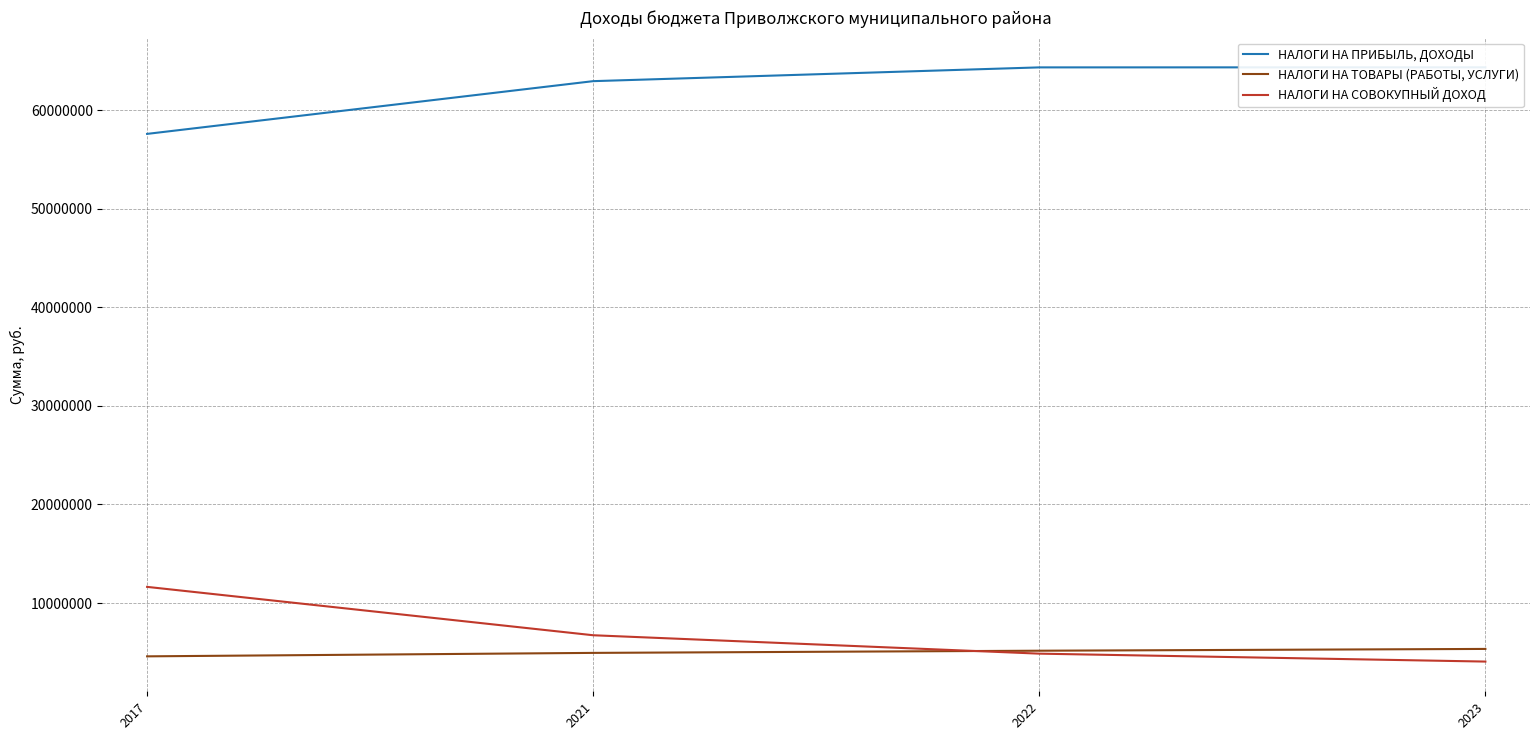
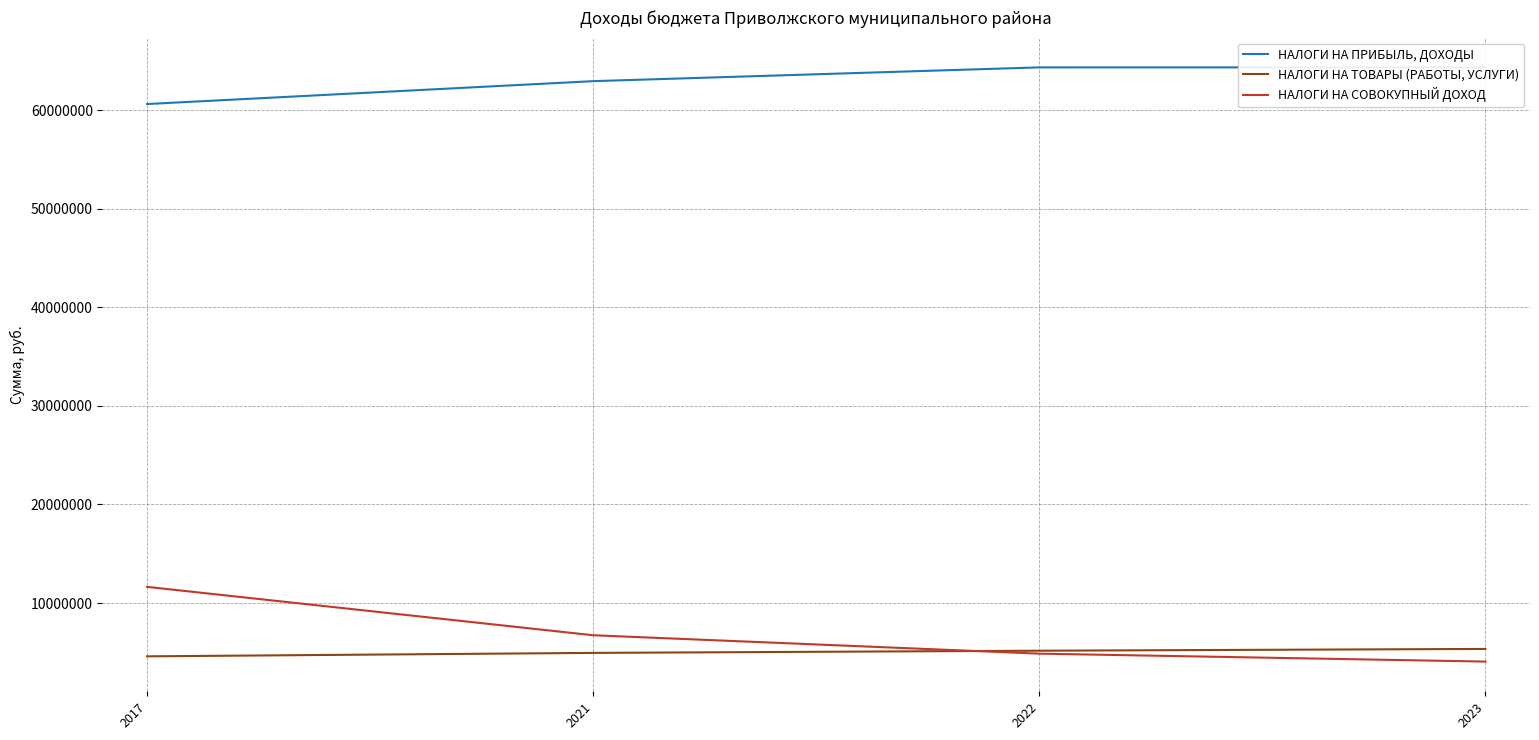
  {
    "НАЛОГИ НА ПРИБЫЛЬ, ДОХОДЫ": {
-     "2017": 58000000,
+     "2017": 61000000,
      "2021": 63000000,
      "2022": 64000000
    }
  }
